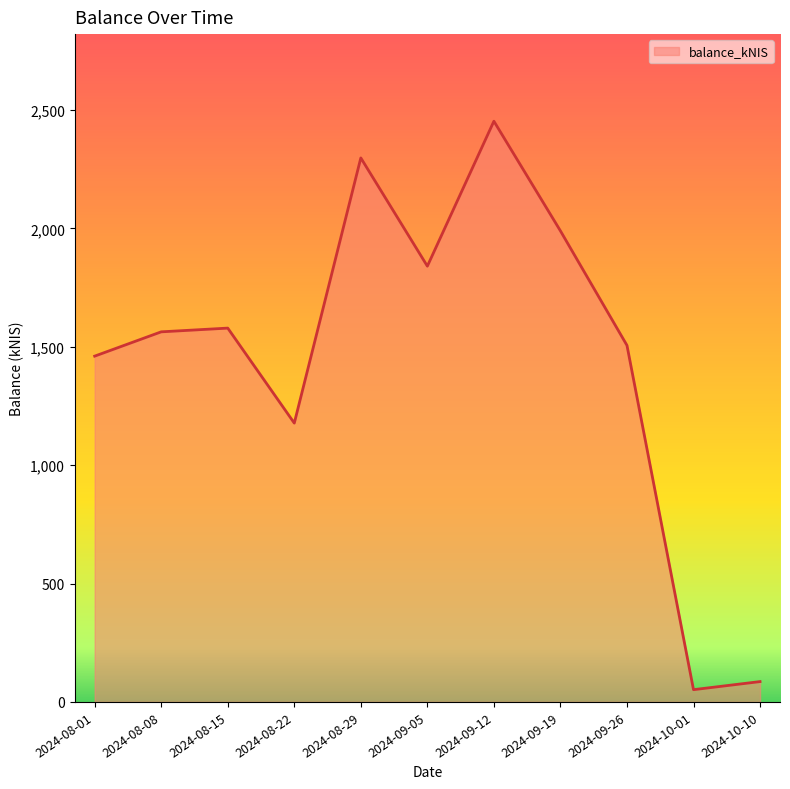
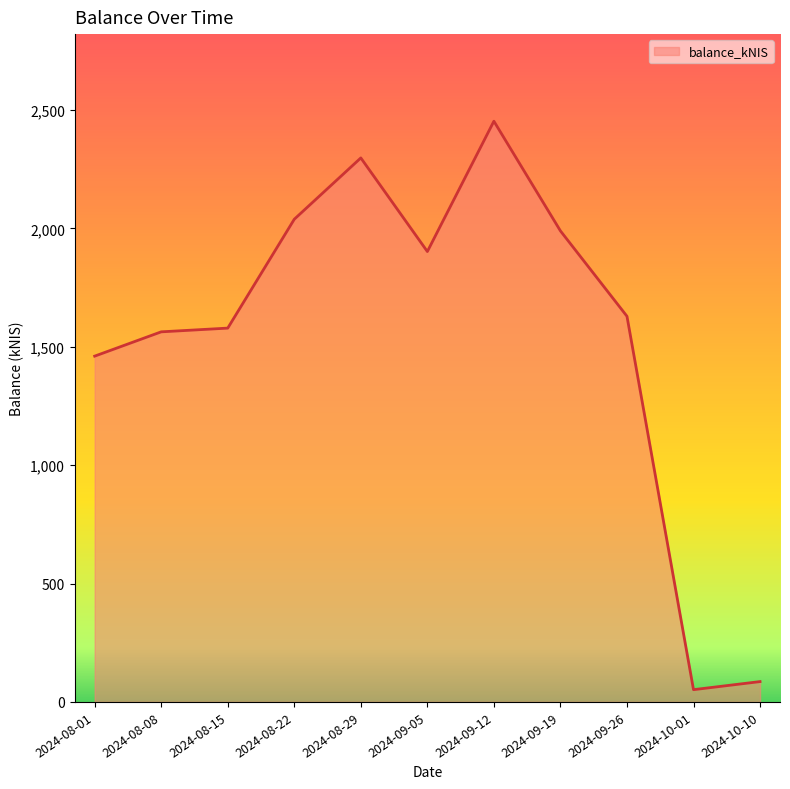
  {
    "2024-08-01": "1,460",
    "2024-08-08": "1,560",
    "2024-08-15": "1,580",
-   "2024-08-22": "1,180",
+   "2024-08-22": "2,040",
    "2024-08-29": "2,300",
-   "2024-09-05": "1,840",
+   "2024-09-05": "1,900",
    "2024-09-12": "2,450",
    "2024-09-19": "1,990",
-   "2024-09-26": "1,510",
+   "2024-09-26": "1,630",
    "2024-10-01": "50",
    "2024-10-10": "90"
  }
